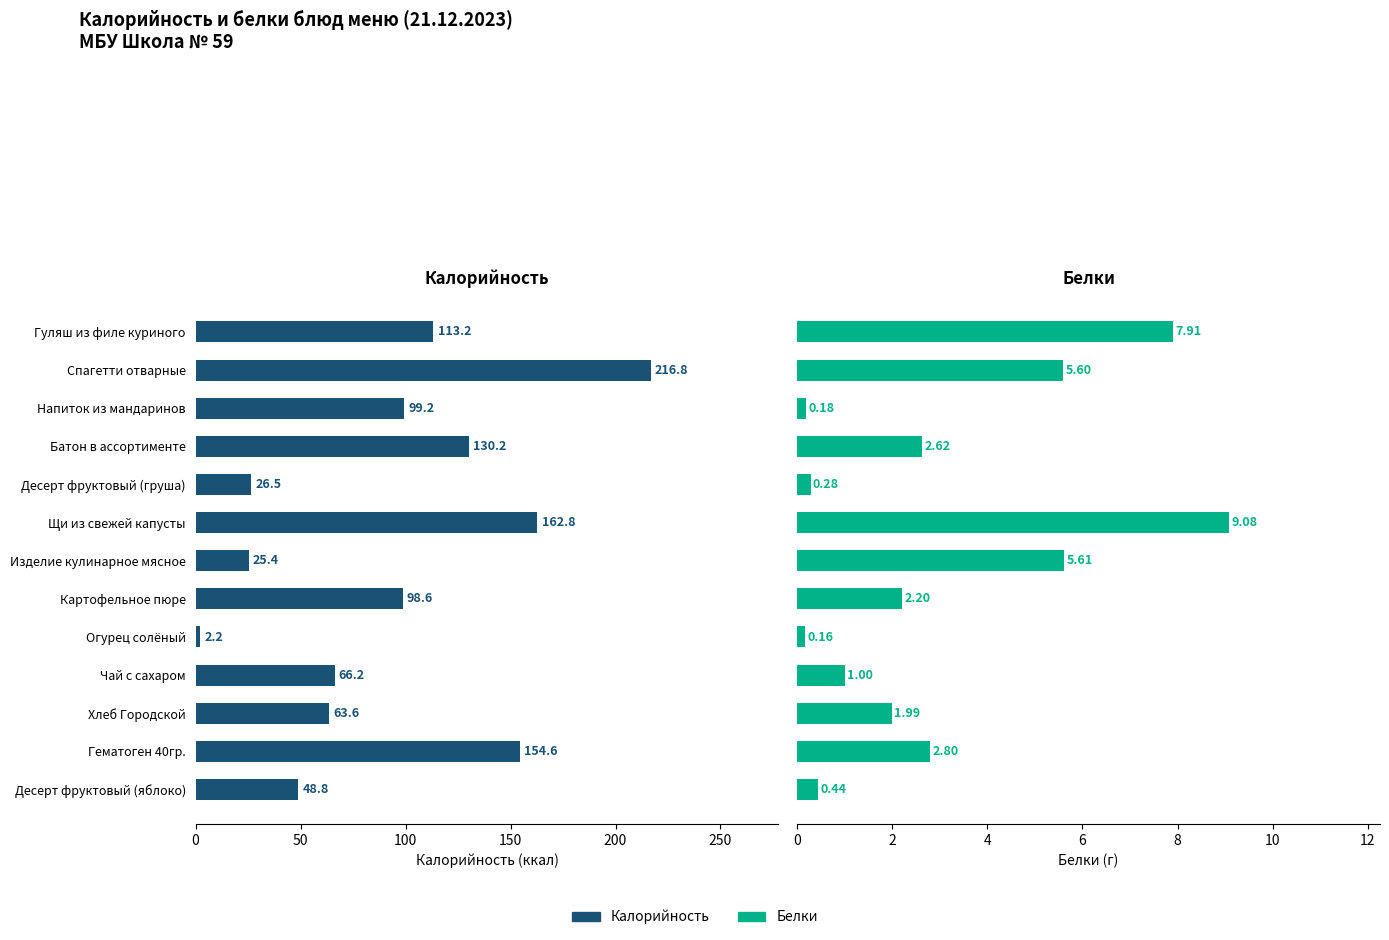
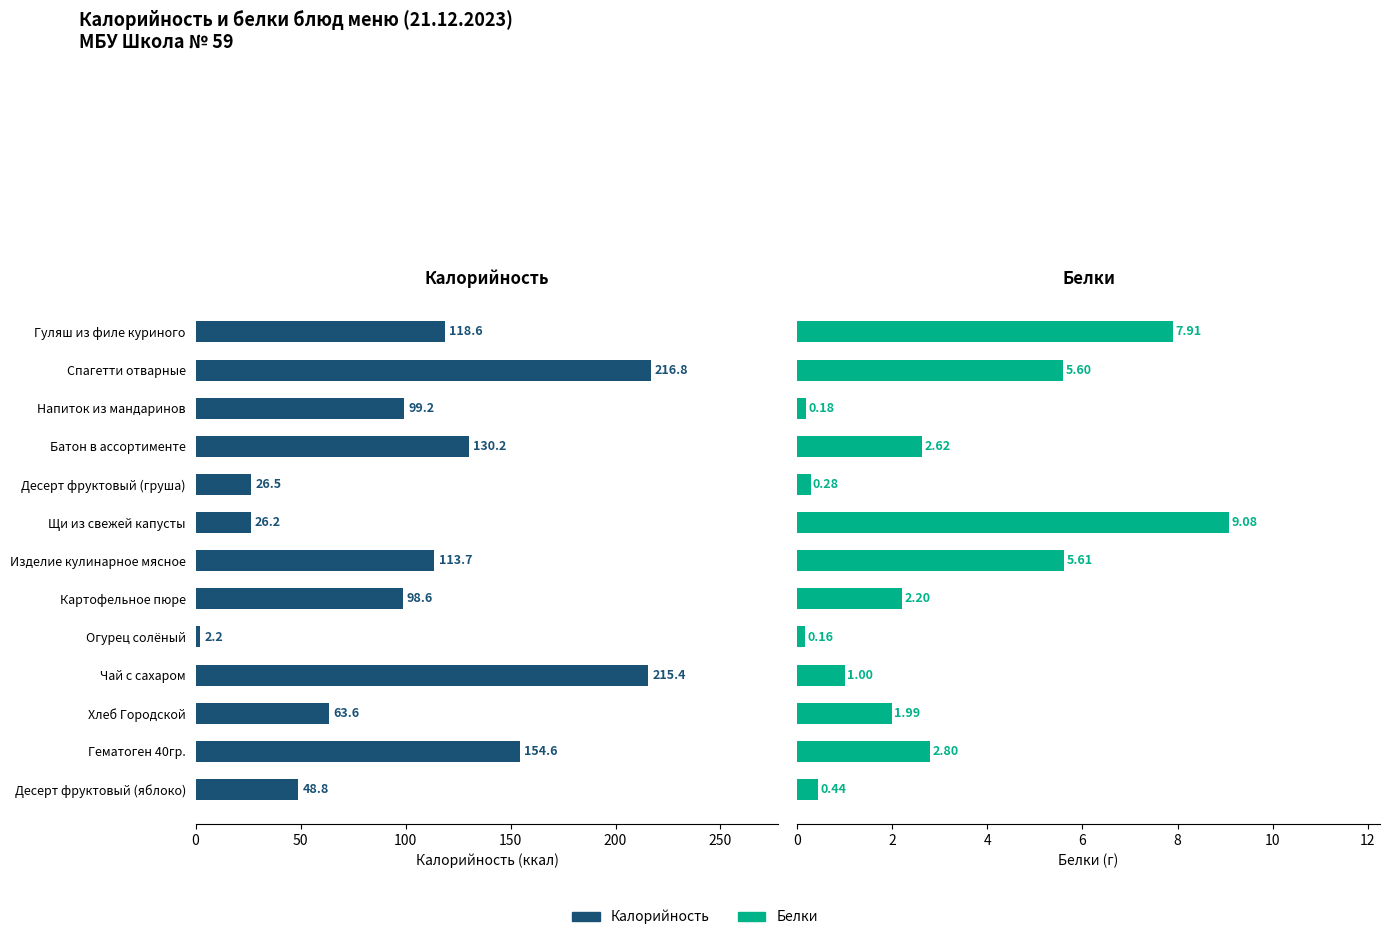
  {
    "Калорийность": {
-     "Гуляш из филе куриного": 113.2,
+     "Гуляш из филе куриного": 118.6,
      "Спагетти отварные": 216.8,
      "Напиток из мандаринов": 99.2,
      "Батон в ассортименте": 130.2,
      "Десерт фруктовый (груша)": 26.5,
-     "Щи из свежей капусты": 162.8,
-     "Изделие кулинарное мясное": 25.4,
+     "Щи из свежей капусты": 26.2,
+     "Изделие кулинарное мясное": 113.7,
      "Картофельное пюре": 98.6,
      "Огурец солёный": 2.2,
-     "Чай с сахаром": 66.2,
+     "Чай с сахаром": 215.4,
      "Хлеб Городской": 63.6,
      "Гематоген 40гр.": 154.6,
      "Десерт фруктовый (яблоко)": 48.8
    }
  }
